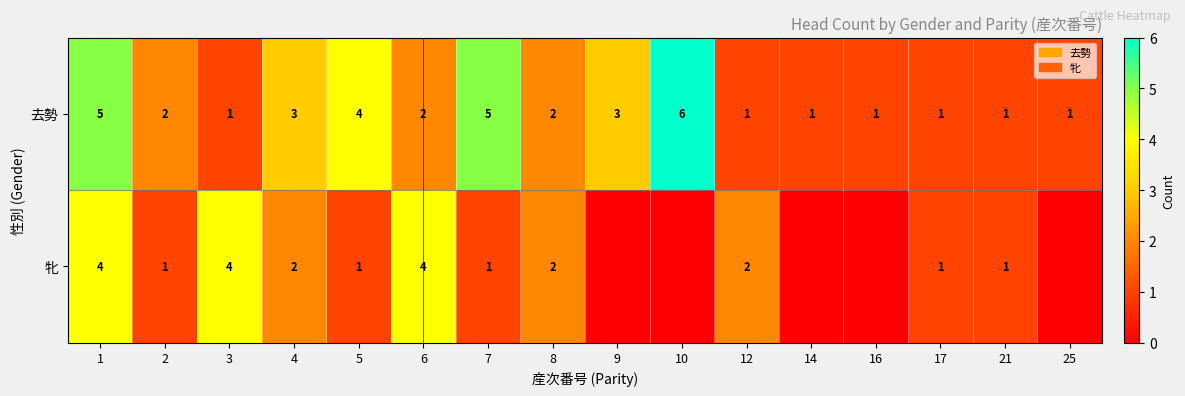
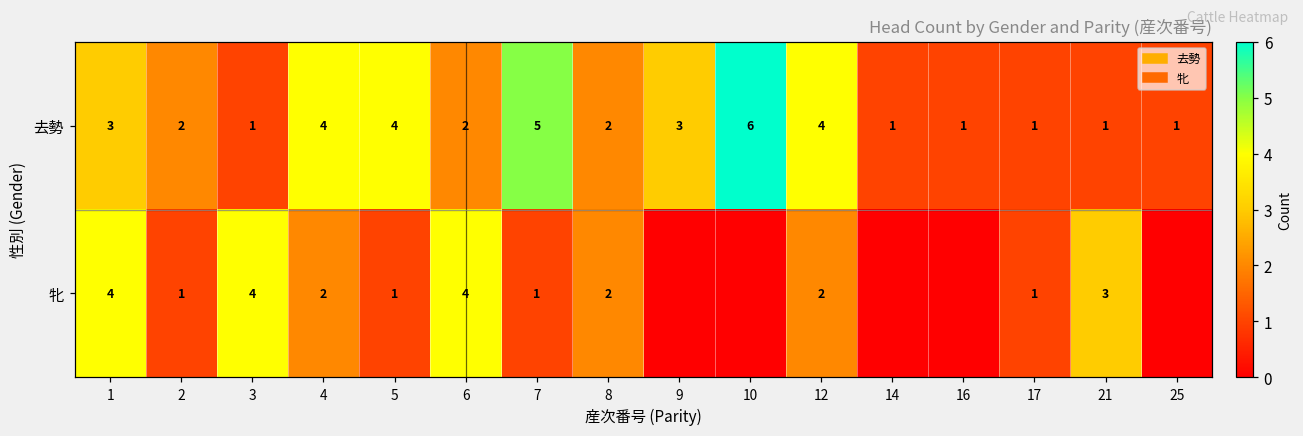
  {
    "去勢": {
-     "1": 5,
+     "1": 3,
      "2": 2,
      "3": 1,
-     "4": 3,
+     "4": 4,
      "5": 4,
      "6": 2,
      "7": 5,
      "8": 2,
      "9": 3,
      "10": 6,
-     "12": 1,
+     "12": 4,
      "14": 1,
      "16": 1,
      "17": 1,
      "21": 1,
      "25": 1
    },
    "牝": {
      "1": 4,
      "2": 1,
      "3": 4,
      "4": 2,
      "5": 1,
      "6": 4,
      "7": 1,
      "8": 2,
      "12": 2,
      "17": 1,
-     "21": 1
+     "21": 3
    }
  }
